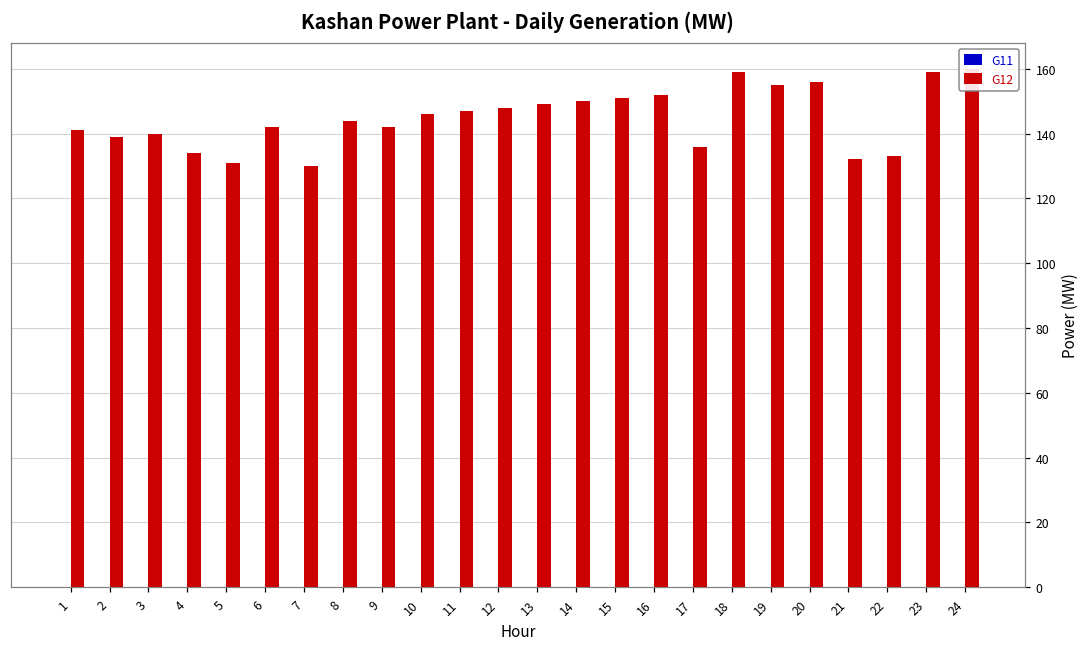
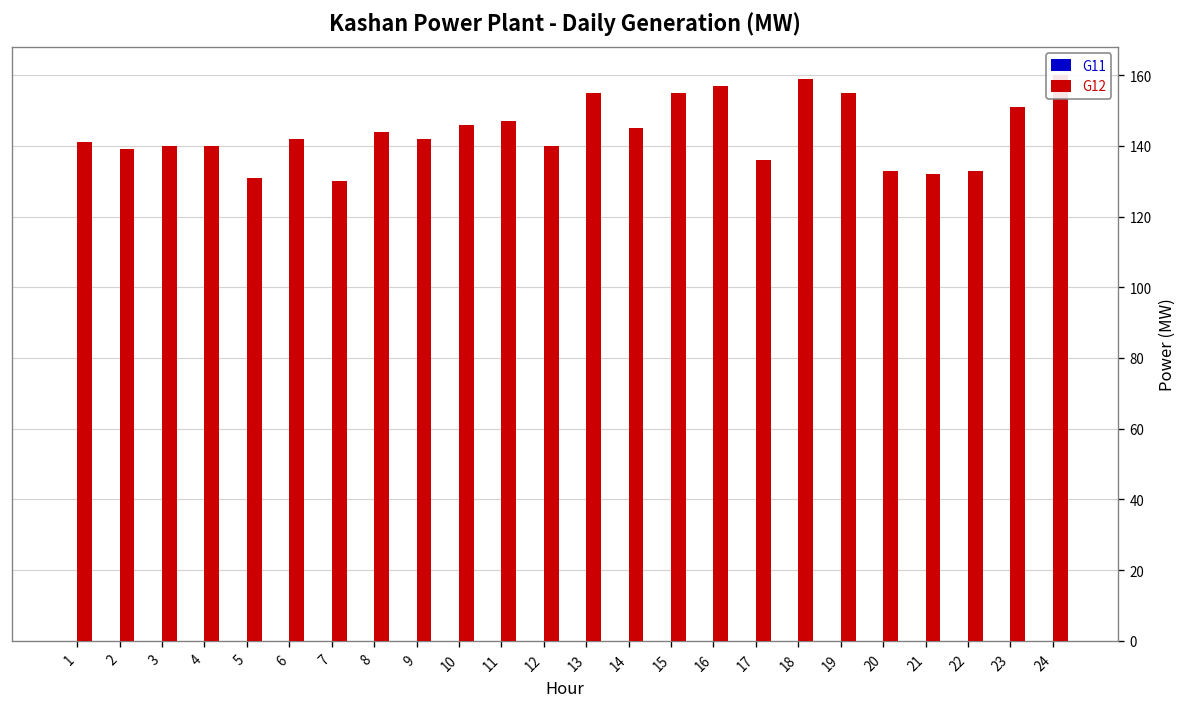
  {
    "G11": {
      "1": 0,
      "2": 0,
      "3": 0,
      "4": 0,
      "5": 0,
      "6": 0,
      "7": 0,
      "8": 0,
      "9": 0,
      "10": 0,
      "11": 0,
      "12": 0,
      "13": 0,
      "14": 0,
      "15": 0,
      "16": 0,
      "17": 0,
      "18": 0,
      "19": 0,
      "20": 0,
      "21": 0,
      "22": 0,
      "23": 0,
      "24": 0
    },
    "G12": {
      "1": 141,
      "2": 139,
      "3": 140,
-     "4": 134,
+     "4": 140,
      "5": 131,
      "6": 142,
      "7": 130,
      "8": 144,
      "9": 142,
      "10": 146,
      "11": 147,
-     "12": 148,
-     "13": 149,
-     "14": 150,
-     "15": 151,
-     "16": 152,
+     "12": 140,
+     "13": 155,
+     "14": 145,
+     "15": 155,
+     "16": 157,
      "17": 136,
      "18": 159,
      "19": 155,
-     "20": 156,
+     "20": 133,
      "21": 132,
      "22": 133,
-     "23": 159
+     "23": 151
    }
  }
